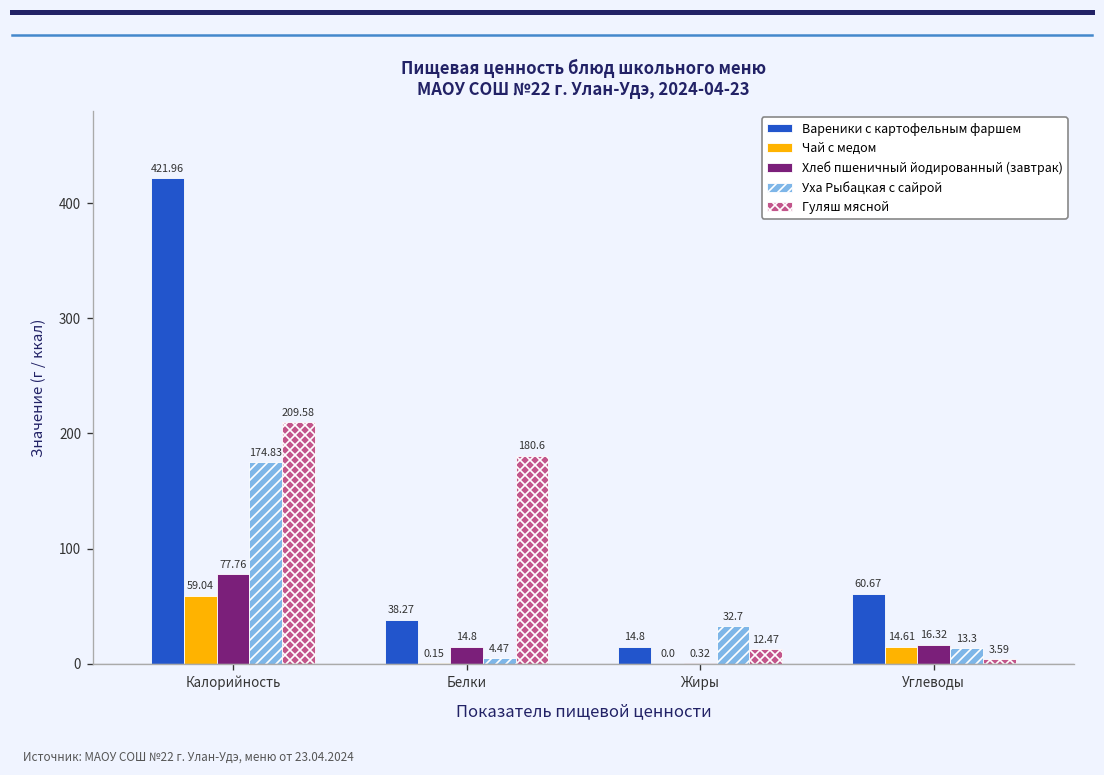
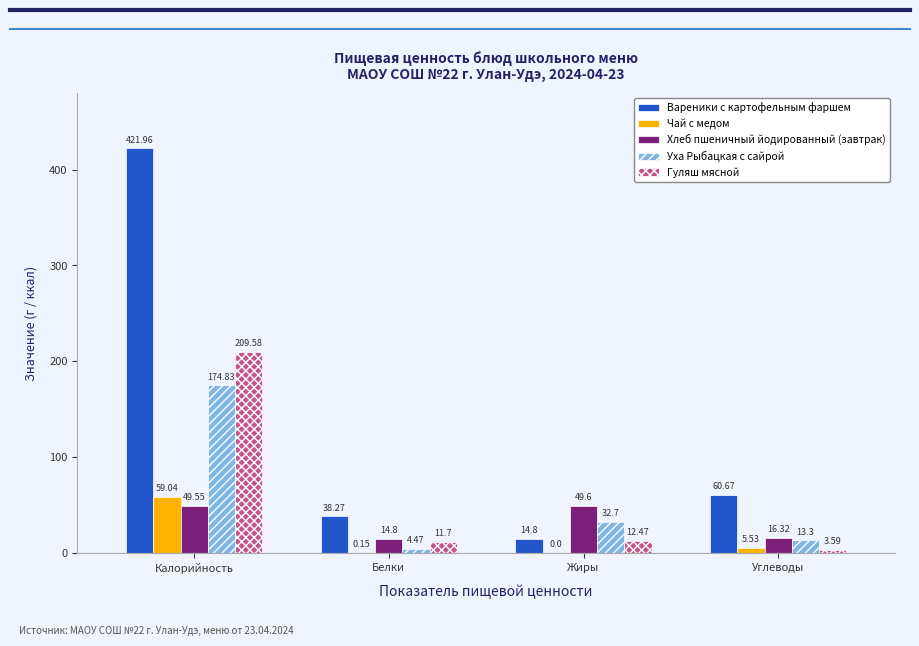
  {
    "Вареники с картофельным фаршем": {
      "Калорийность": 421.96,
      "Белки": 38.27,
      "Жиры": 14.8,
      "Углеводы": 60.67
    },
    "Чай с медом": {
      "Калорийность": 59.04,
      "Белки": 0.15,
      "Жиры": 0.0,
-     "Углеводы": 14.61
+     "Углеводы": 5.53
    },
    "Хлеб пшеничный йодированный (завтрак)": {
-     "Калорийность": 77.76,
+     "Калорийность": 49.55,
      "Белки": 14.8,
-     "Жиры": 0.32,
+     "Жиры": 49.6,
      "Углеводы": 16.32
    },
    "Уха Рыбацкая с сайрой": {
      "Калорийность": 174.83,
      "Белки": 4.47,
      "Жиры": 32.7,
      "Углеводы": 13.3
    },
    "Гуляш мясной": {
      "Калорийность": 209.58,
-     "Белки": 180.6,
+     "Белки": 11.7,
      "Жиры": 12.47,
      "Углеводы": 3.59
    }
  }
